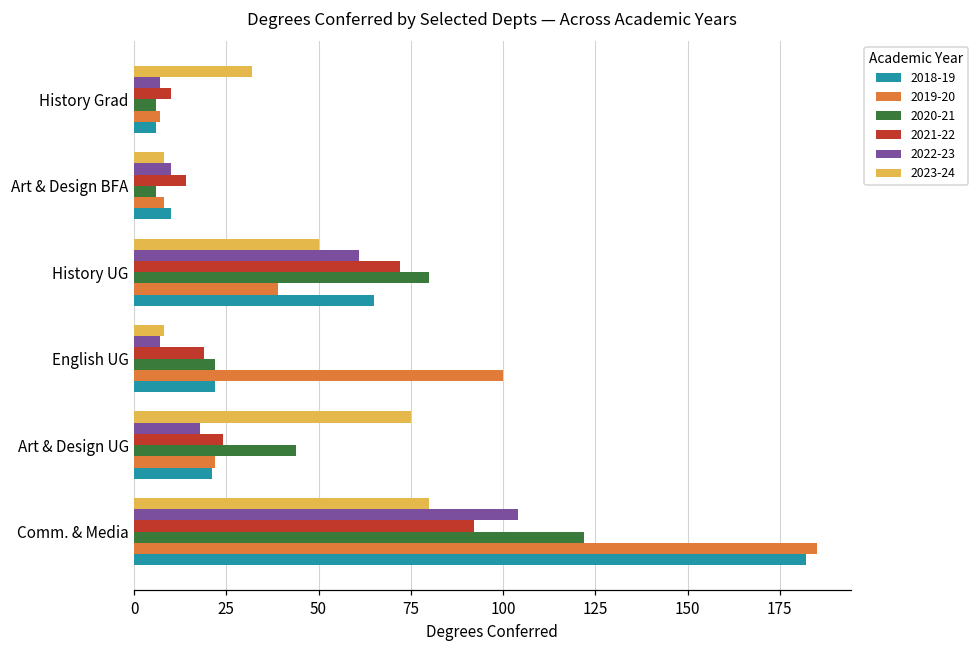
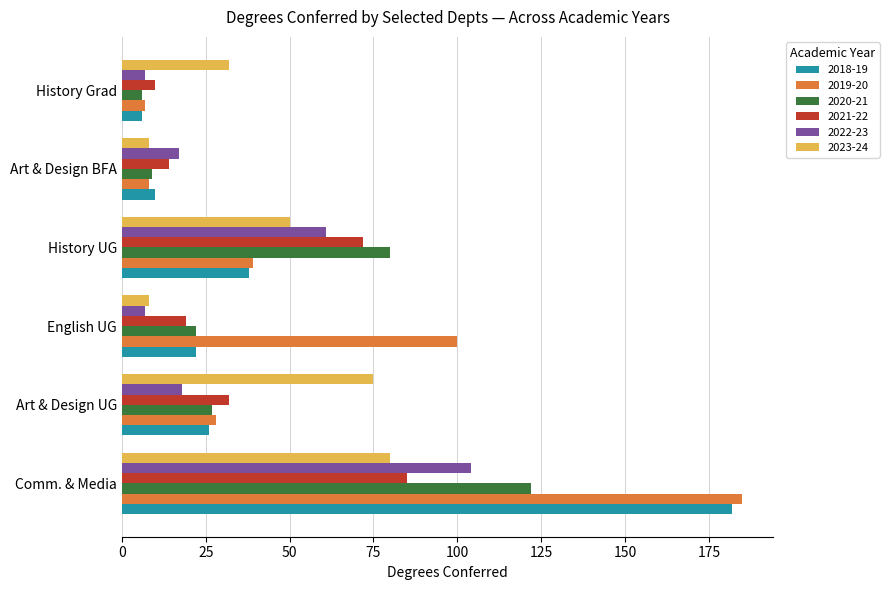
  {
    "2018-19": {
      "History Grad": 6,
      "Art & Design BFA": 10,
-     "History UG": 65,
+     "History UG": 38,
      "English UG": 22,
-     "Art & Design UG": 21,
+     "Art & Design UG": 26,
      "Comm. & Media": 182
    },
    "2019-20": {
      "History Grad": 7,
      "Art & Design BFA": 8,
      "History UG": 39,
      "English UG": 100,
-     "Art & Design UG": 22,
+     "Art & Design UG": 28,
      "Comm. & Media": 185
    },
    "2020-21": {
      "History Grad": 6,
-     "Art & Design BFA": 6,
+     "Art & Design BFA": 9,
      "History UG": 80,
      "English UG": 22,
-     "Art & Design UG": 44,
+     "Art & Design UG": 27,
      "Comm. & Media": 122
    },
    "2021-22": {
      "History Grad": 10,
      "Art & Design BFA": 14,
      "History UG": 72,
      "English UG": 19,
-     "Art & Design UG": 24,
-     "Comm. & Media": 92
+     "Art & Design UG": 32,
+     "Comm. & Media": 85
    },
    "2022-23": {
      "History Grad": 7,
-     "Art & Design BFA": 10,
+     "Art & Design BFA": 17,
      "History UG": 61,
      "English UG": 7,
      "Art & Design UG": 18,
      "Comm. & Media": 104
    },
    "2023-24": {
      "History Grad": 32,
      "Art & Design BFA": 8,
      "History UG": 50,
      "English UG": 8,
      "Art & Design UG": 75,
      "Comm. & Media": 80
    }
  }
